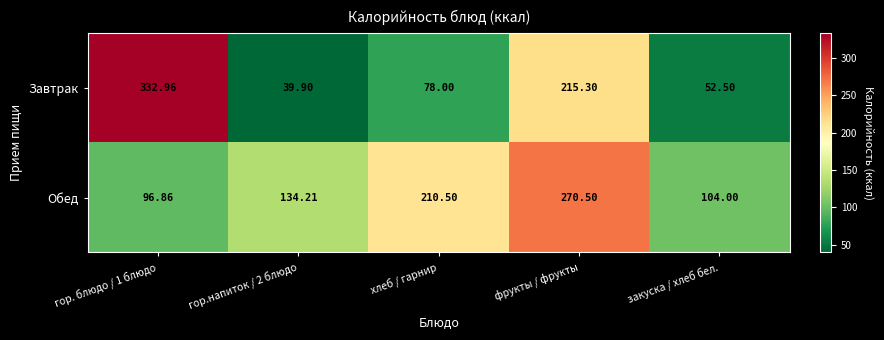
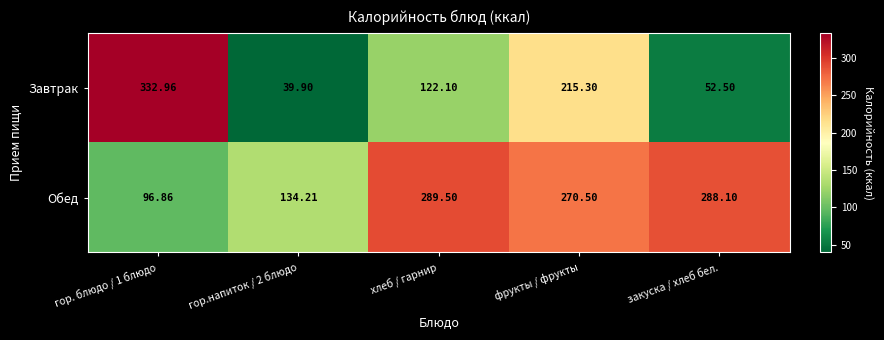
  {
    "Завтрак": {
      "гор. блюдо / 1 блюдо": 332.96,
      "гор.напиток / 2 блюдо": 39.90,
-     "хлеб / гарнир": 78.00,
+     "хлеб / гарнир": 122.10,
      "фрукты / фрукты": 215.30,
      "закуска / хлеб бел.": 52.50
    },
    "Обед": {
      "гор. блюдо / 1 блюдо": 96.86,
      "гор.напиток / 2 блюдо": 134.21,
-     "хлеб / гарнир": 210.50,
+     "хлеб / гарнир": 289.50,
      "фрукты / фрукты": 270.50,
-     "закуска / хлеб бел.": 104.00
+     "закуска / хлеб бел.": 288.10
    }
  }
